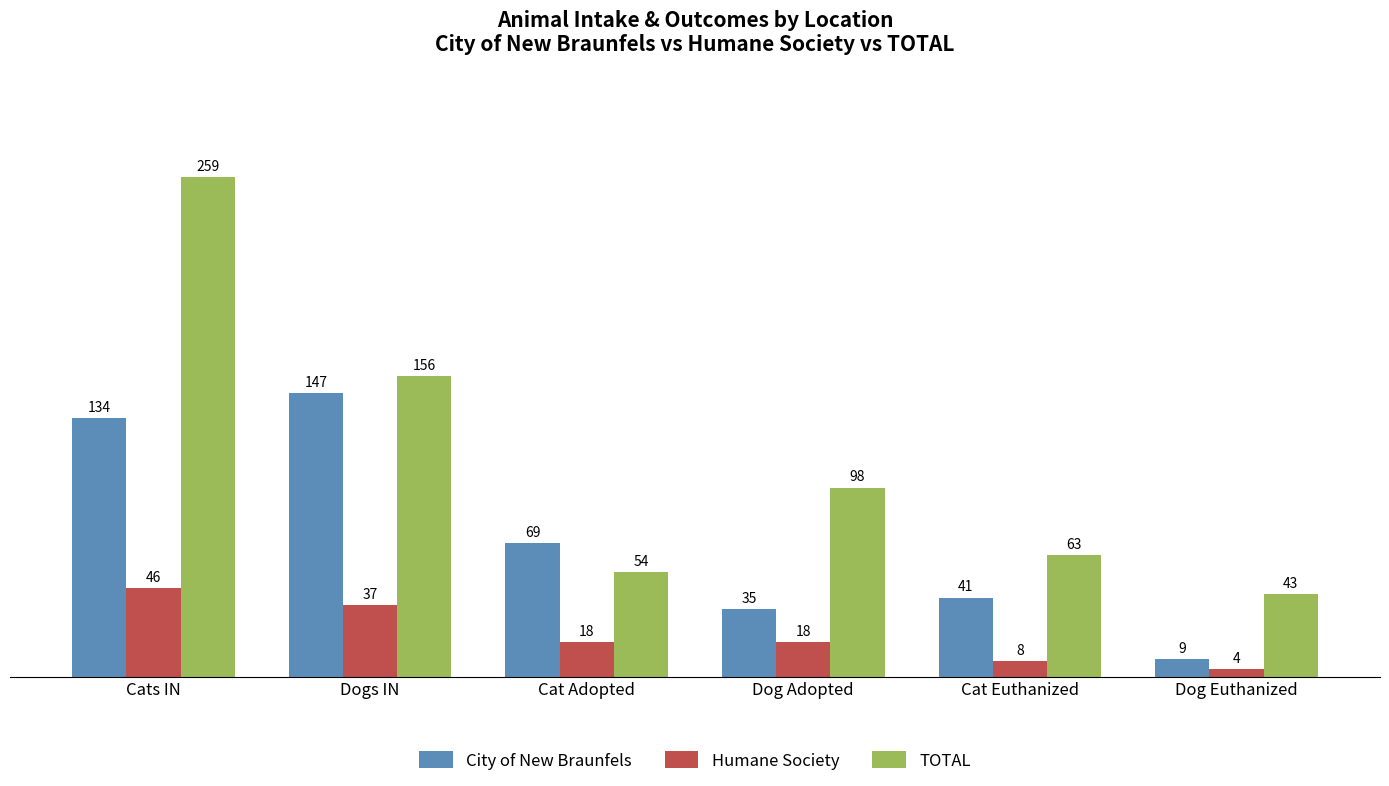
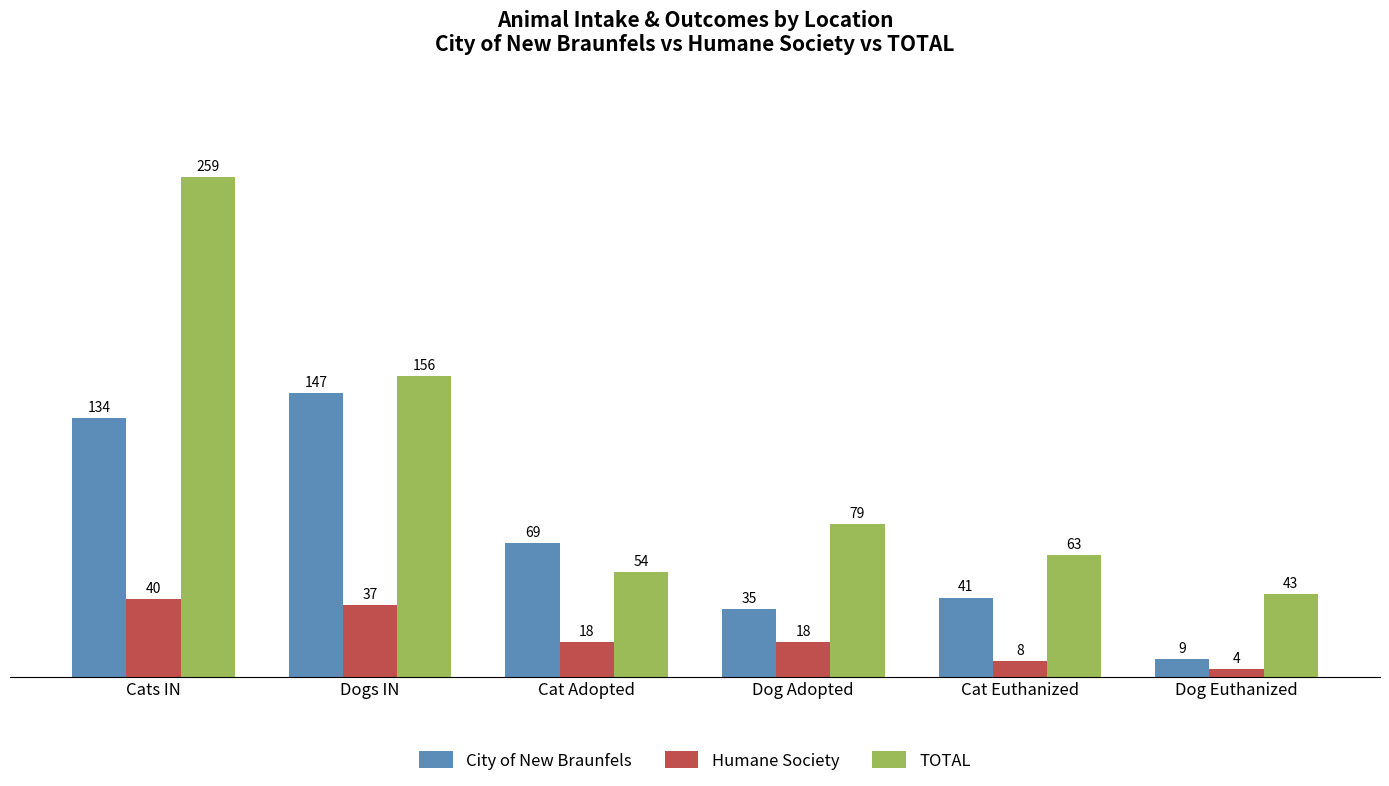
  {
    "City of New Braunfels": {
      "Cats IN": 134,
      "Dogs IN": 147,
      "Cat Adopted": 69,
      "Dog Adopted": 35,
      "Cat Euthanized": 41,
      "Dog Euthanized": 9
    },
    "Humane Society": {
-     "Cats IN": 46,
+     "Cats IN": 40,
      "Dogs IN": 37,
      "Cat Adopted": 18,
      "Dog Adopted": 18,
      "Cat Euthanized": 8,
      "Dog Euthanized": 4
    },
    "TOTAL": {
      "Cats IN": 259,
      "Dogs IN": 156,
      "Cat Adopted": 54,
-     "Dog Adopted": 98,
+     "Dog Adopted": 79,
      "Cat Euthanized": 63,
      "Dog Euthanized": 43
    }
  }
